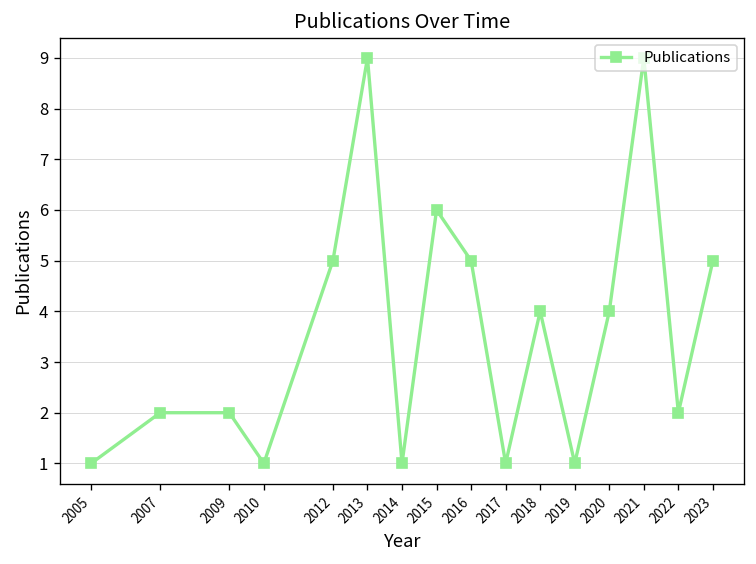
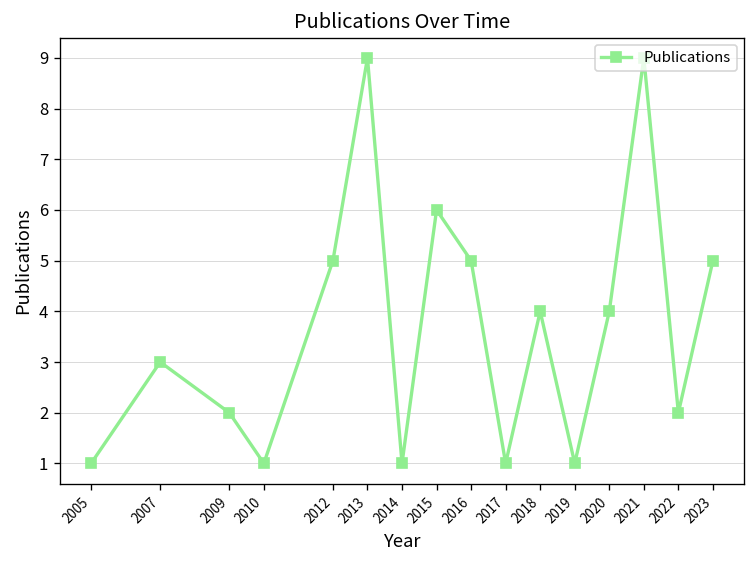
  {
    "2005": 1,
-   "2007": 2,
+   "2007": 3,
    "2009": 2,
    "2010": 1,
    "2012": 5,
    "2013": 9,
    "2014": 1,
    "2015": 6,
    "2016": 5,
    "2017": 1,
    "2018": 4,
    "2019": 1,
    "2020": 4,
    "2022": 2,
    "2023": 5
  }
